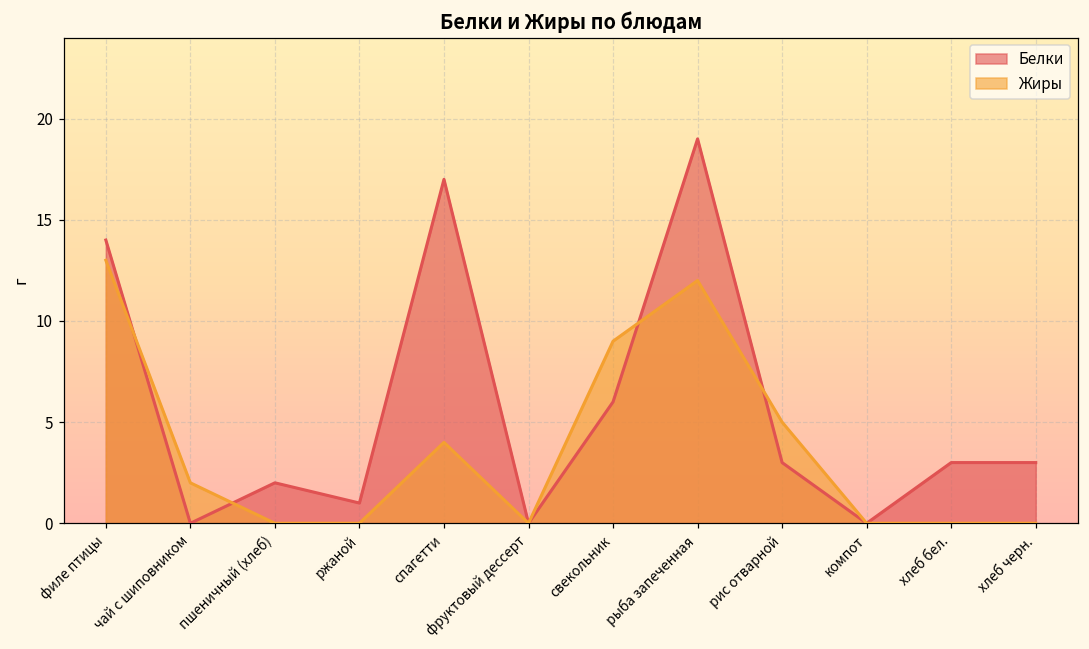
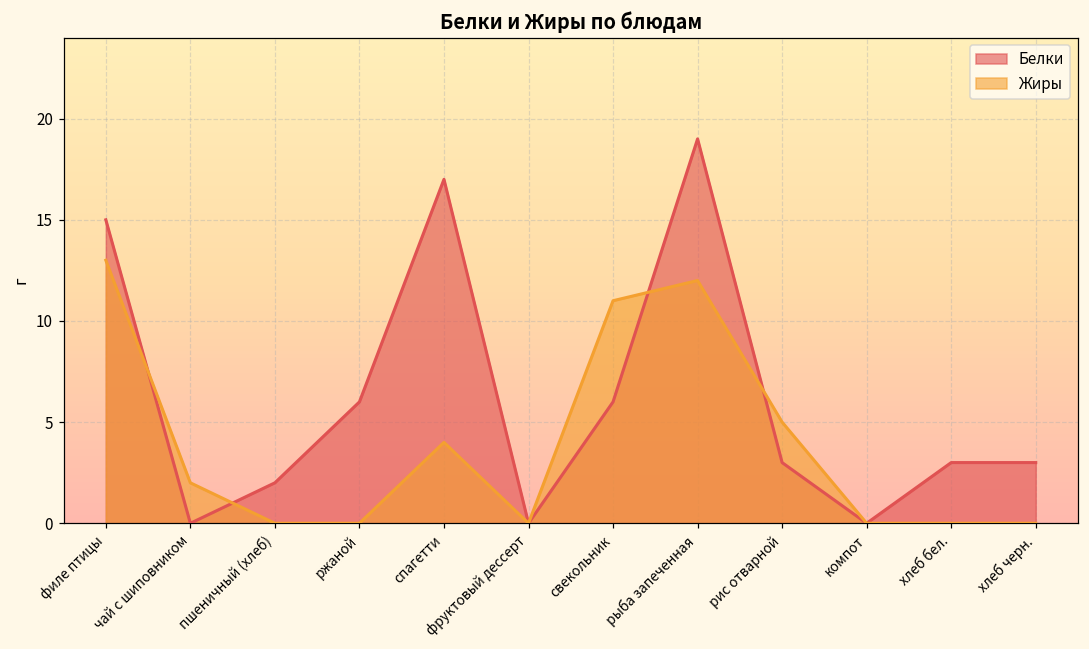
  {
    "Белки": {
-     "филе птицы": 14,
+     "филе птицы": 15,
      "чай с шиповником": 0,
      "пшеничный (хлеб)": 2,
-     "ржаной": 1,
+     "ржаной": 6,
      "спагетти": 17,
      "свекольник": 6,
      "рыба запеченная": 19,
      "рис отварной": 3,
      "хлеб бел.": 3,
      "хлеб черн.": 3
    },
    "Жиры": {
      "филе птицы": 13,
      "чай с шиповником": 2,
      "пшеничный (хлеб)": 0,
      "ржаной": 0,
      "спагетти": 4,
-     "свекольник": 9,
+     "свекольник": 11,
      "рыба запеченная": 12,
      "рис отварной": 5,
      "хлеб бел.": 0,
      "хлеб черн.": 0
    }
  }
